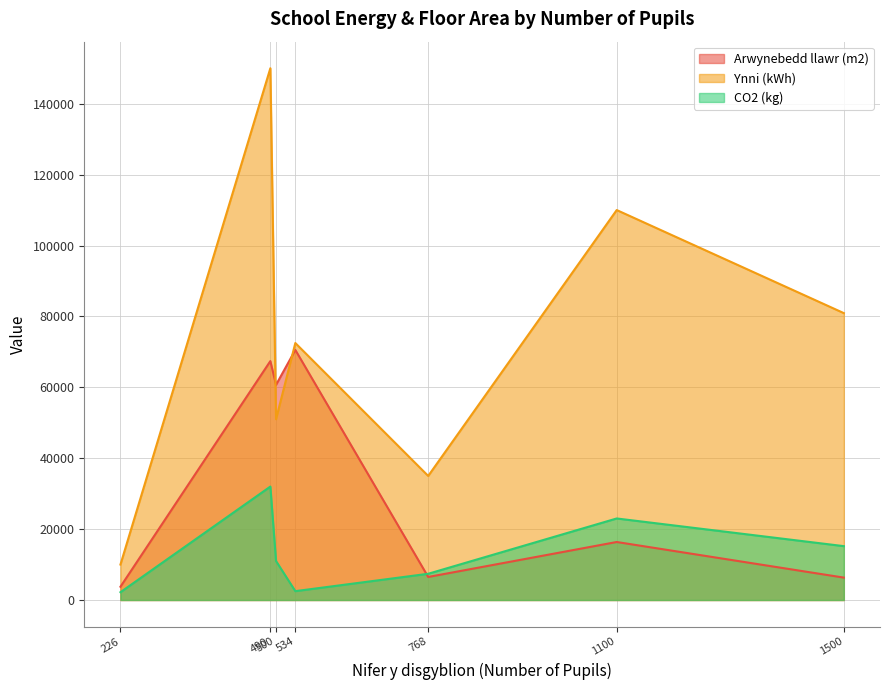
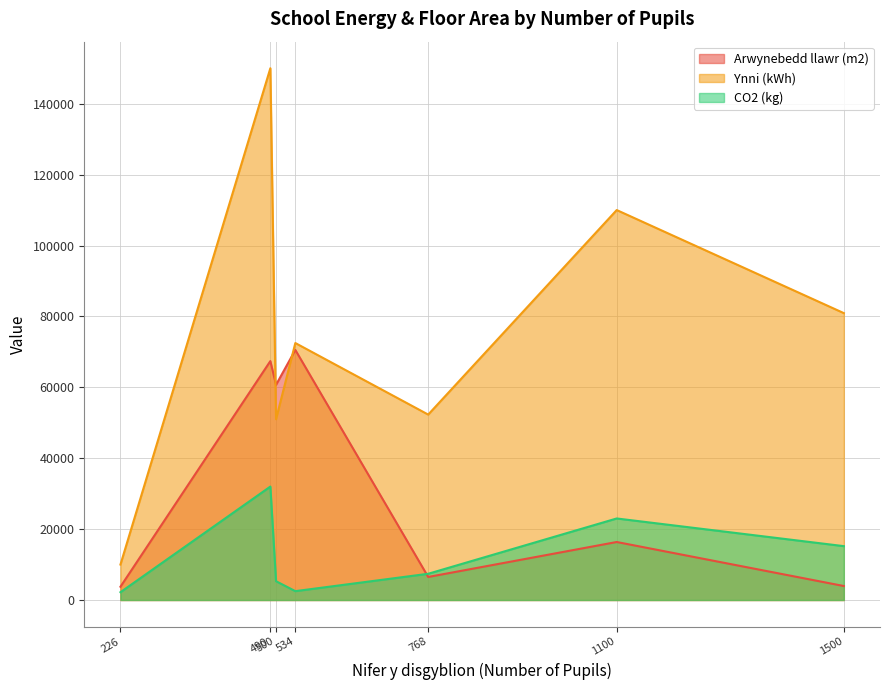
  {
    "Arwynebedd llawr (m2)": {
      "226": 4000,
      "490": 67000,
      "500": 61000,
      "534": 71000,
      "768": 7000,
      "1100": 16000,
-     "1500": 6000
+     "1500": 4000
    },
    "Ynni (kWh)": {
      "226": 10000,
      "490": 150000,
      "500": 51000,
      "534": 72000,
-     "768": 35000,
+     "768": 52000,
      "1100": 110000,
      "1500": 81000
    },
    "CO2 (kg)": {
      "226": 2000,
      "490": 32000,
-     "500": 11000,
+     "500": 5000,
      "534": 3000,
      "768": 7000,
      "1100": 23000,
      "1500": 15000
    }
  }
